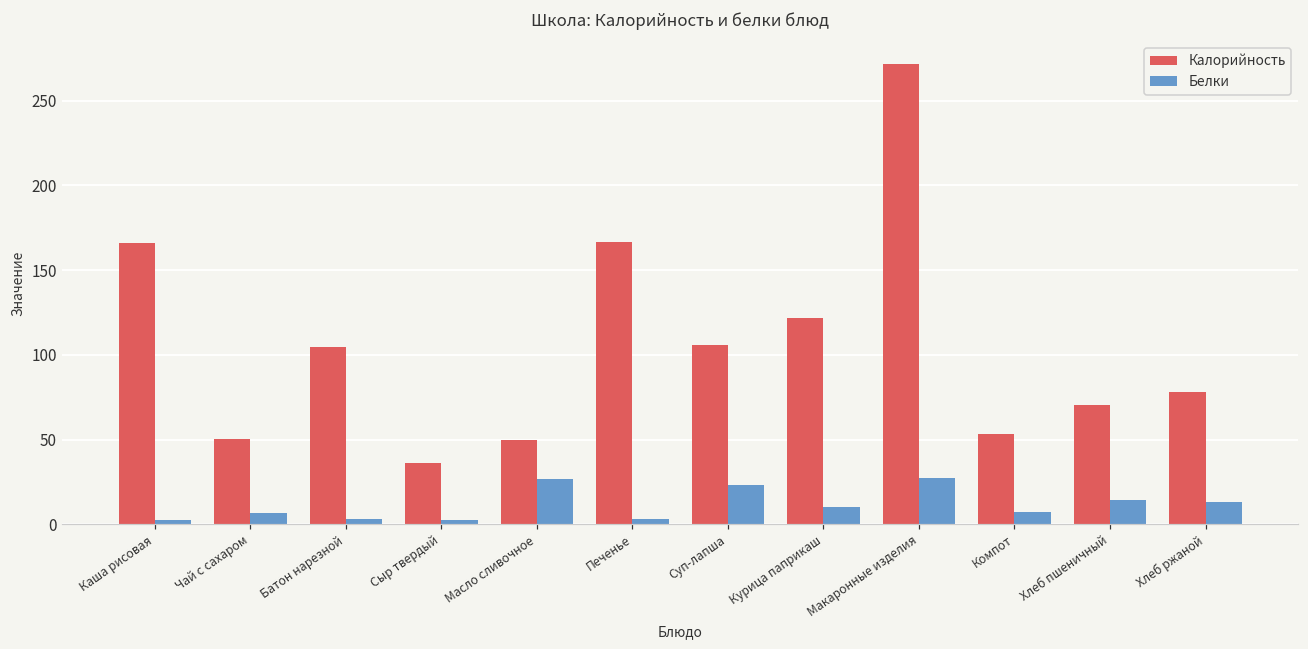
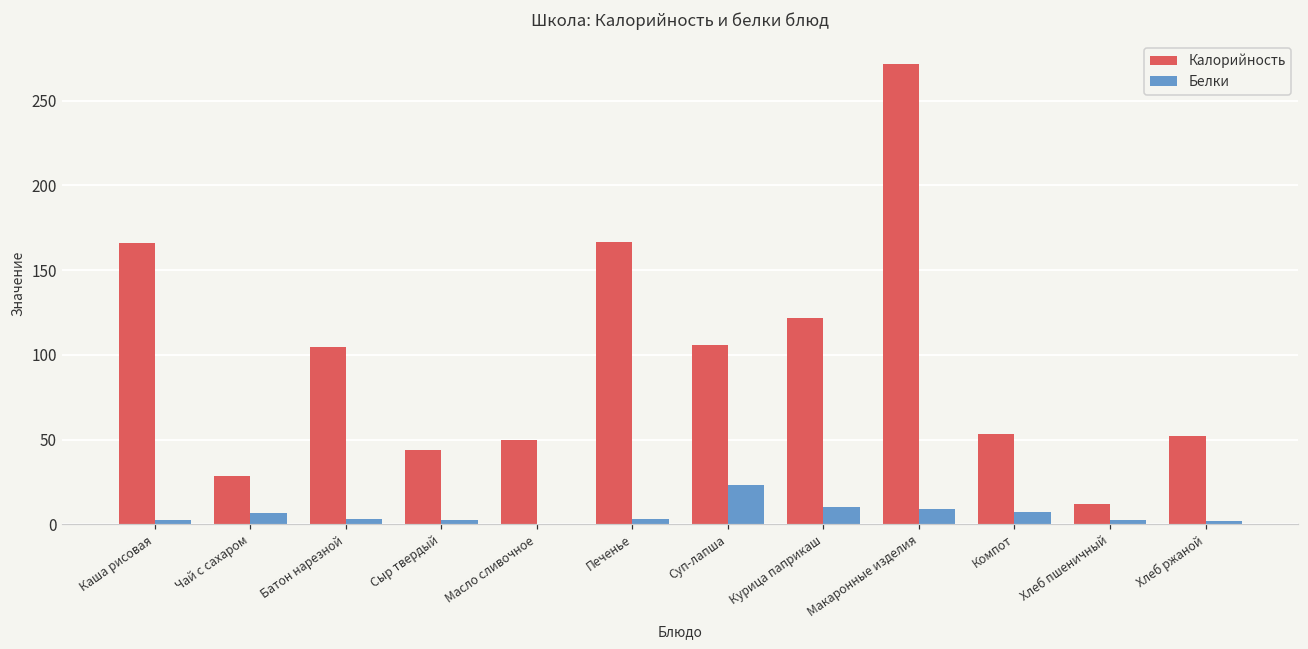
  {
    "Калорийность": {
      "Каша рисовая": 166,
-     "Чай с сахаром": 51,
+     "Чай с сахаром": 28,
      "Батон нарезной": 105,
-     "Сыр твердый": 36,
+     "Сыр твердый": 44,
      "Масло сливочное": 50,
      "Печенье": 167,
      "Суп-лапша": 106,
      "Курица паприкаш": 122,
      "Макаронные изделия": 271,
      "Компот": 53,
-     "Хлеб пшеничный": 71,
-     "Хлеб ржаной": 78
+     "Хлеб пшеничный": 12,
+     "Хлеб ржаной": 52
    },
    "Белки": {
      "Каша рисовая": 3,
      "Чай с сахаром": 7,
      "Батон нарезной": 3,
      "Сыр твердый": 2,
-     "Масло сливочное": 27,
+     "Масло сливочное": 0,
      "Печенье": 3,
      "Суп-лапша": 23,
      "Курица паприкаш": 10,
-     "Макаронные изделия": 28,
+     "Макаронные изделия": 9,
      "Компот": 7,
-     "Хлеб пшеничный": 15,
-     "Хлеб ржаной": 13
+     "Хлеб пшеничный": 2,
+     "Хлеб ржаной": 2
    }
  }
